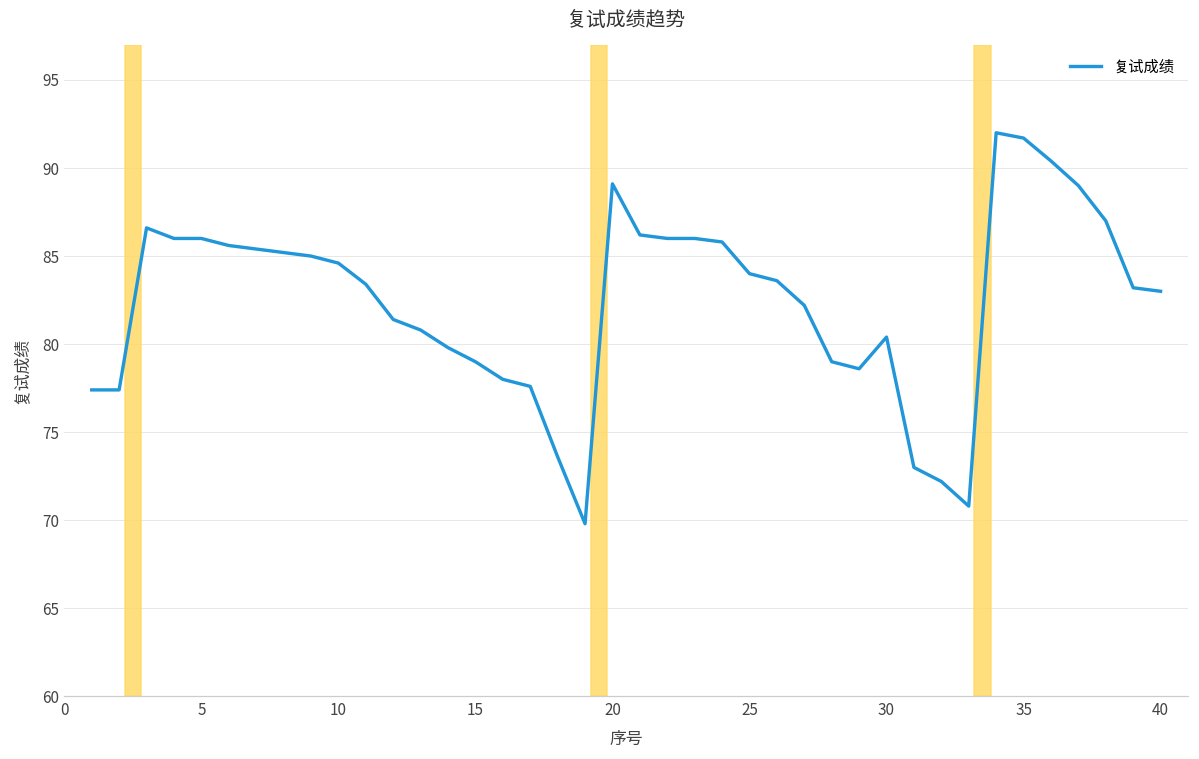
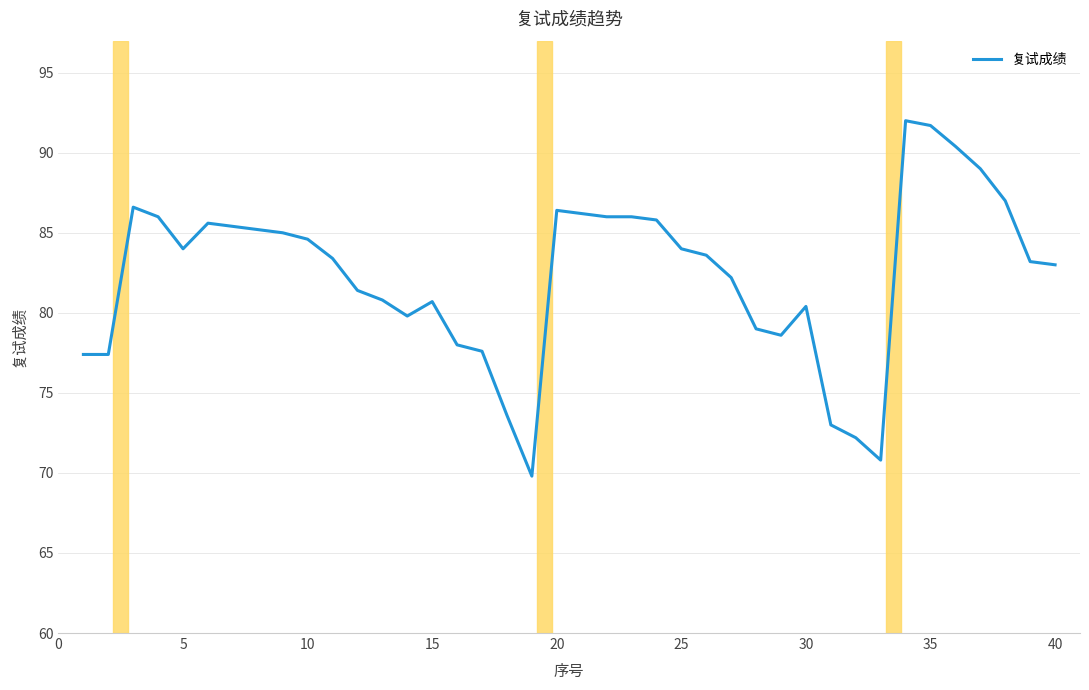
  {
-   "5": 86,
+   "5": 84,
    "10": 84.6,
-   "15": 79.0,
-   "20": 89.1,
+   "15": 80.7,
+   "20": 86.4,
    "25": 84.0,
    "30": 80.4,
    "35": 91.7,
    "40": 83.0
  }
